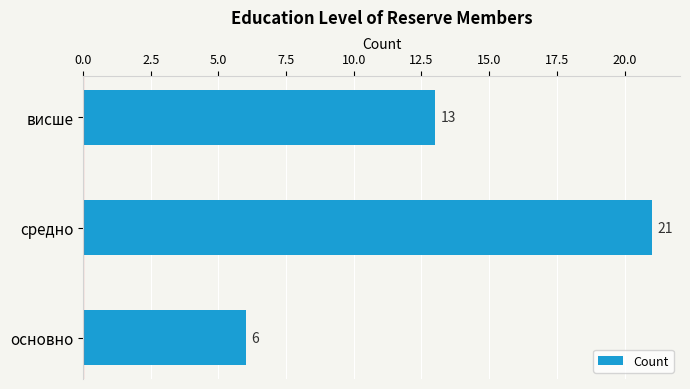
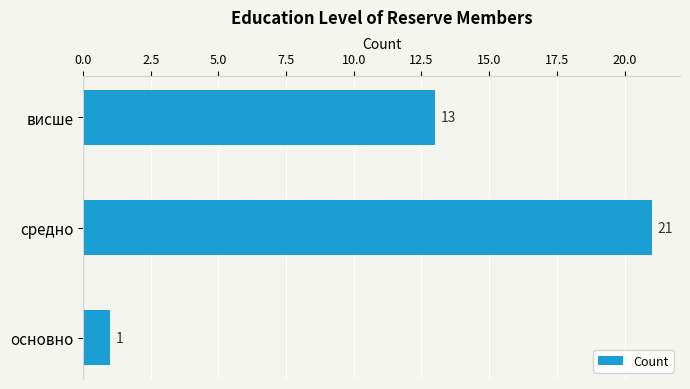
  {
    "висше": 13,
    "средно": 21,
-   "основно": 6
+   "основно": 1
  }
